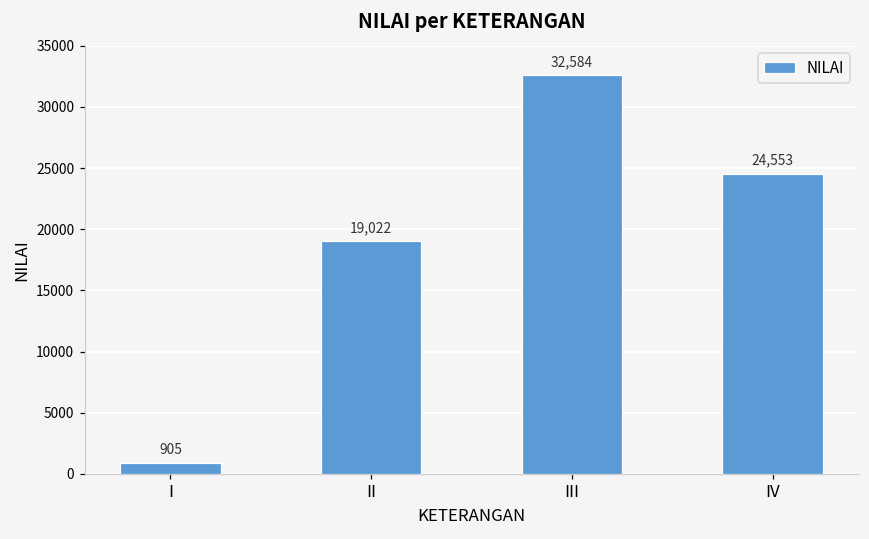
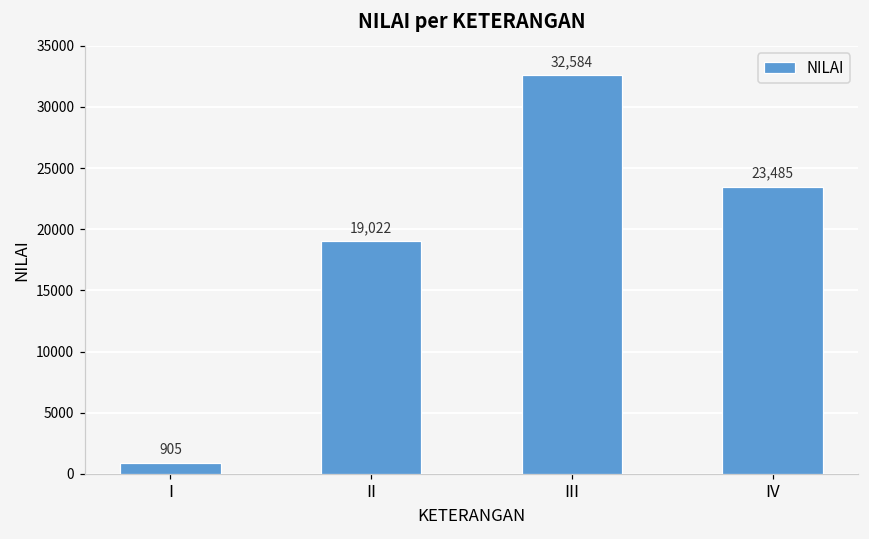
  {
    "I": "905",
    "II": "19,022",
    "III": "32,584",
-   "IV": "24,553"
+   "IV": "23,485"
  }
